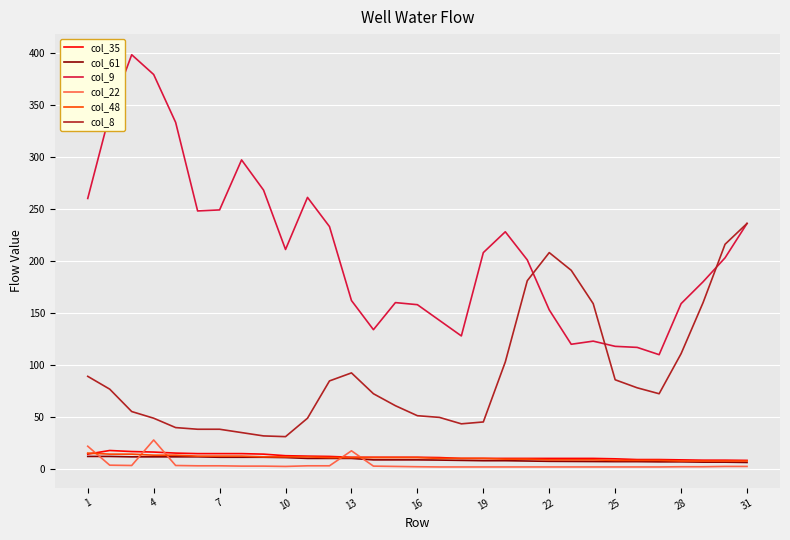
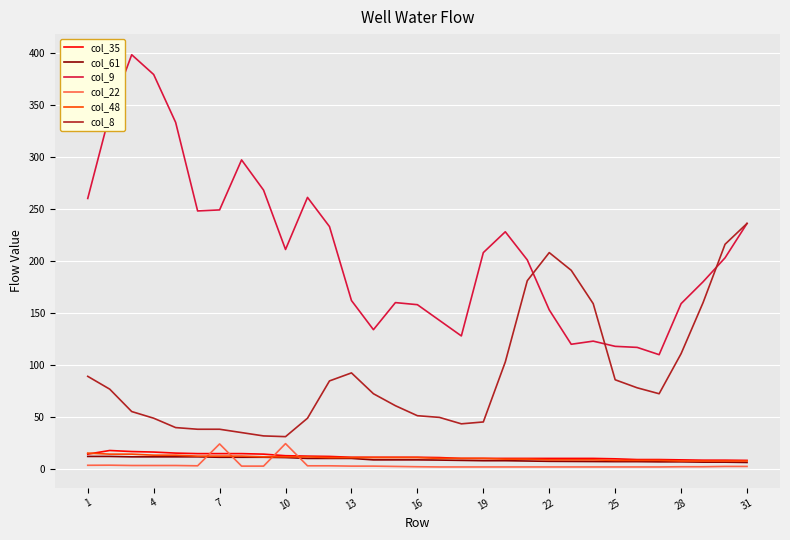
  {
    "col_35": {
      "4": 17
    },
    "col_22": {
-     "1": 22,
-     "4": 28,
-     "7": 3,
-     "10": 3,
-     "13": 18,
+     "1": 4,
+     "4": 4,
+     "7": 24,
+     "10": 25,
+     "13": 3,
      "16": 2,
      "19": 2,
      "22": 2,
      "25": 2,
      "28": 2,
      "31": 3
    }
  }
